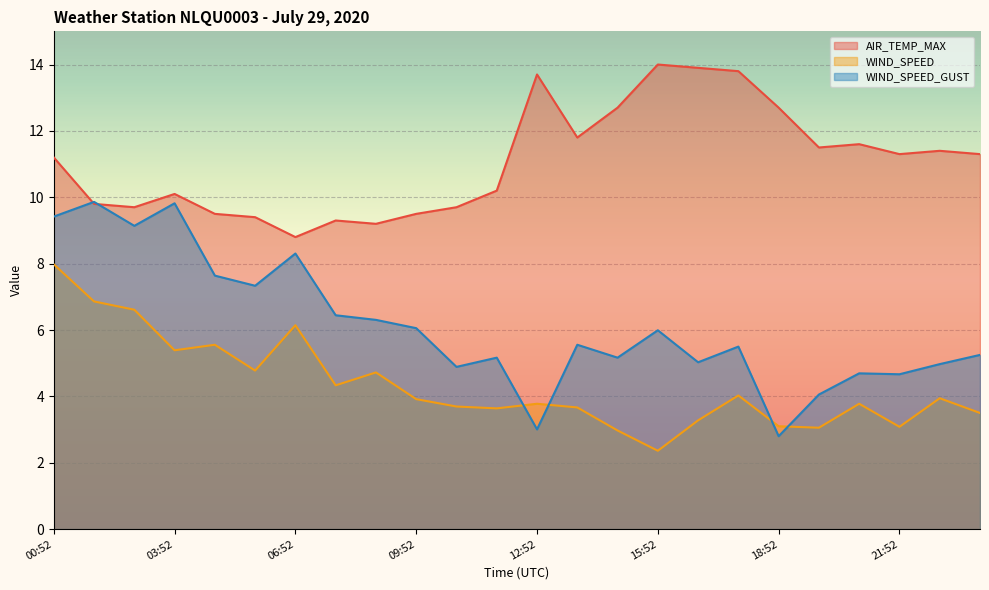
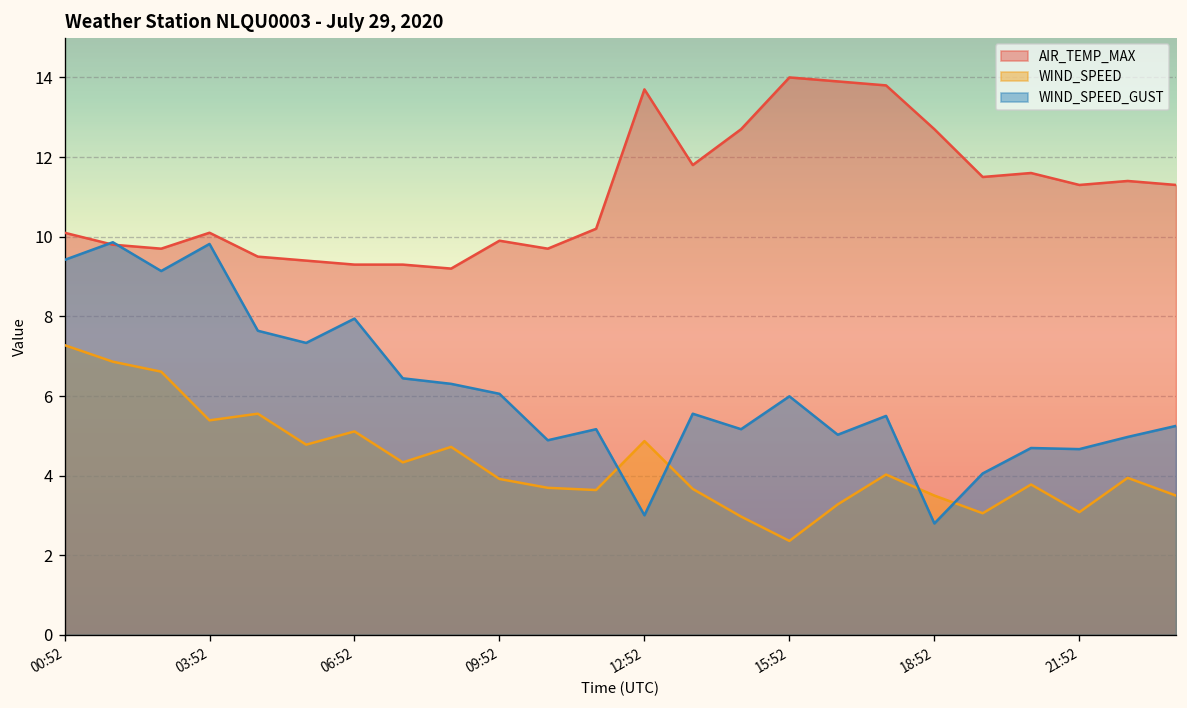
  {
    "AIR_TEMP_MAX": {
-     "00:52": 11.2,
+     "00:52": 10.1,
      "03:52": 10.1,
-     "06:52": 8.8,
-     "09:52": 9.5,
+     "06:52": 9.3,
+     "09:52": 9.9,
      "12:52": 13.7,
      "15:52": 14.0,
      "18:52": 12.7,
      "21:52": 11.3
    },
    "WIND_SPEED": {
-     "00:52": 8.0,
+     "00:52": 7.3,
      "03:52": 5.4,
-     "06:52": 6.1,
+     "06:52": 5.1,
      "09:52": 3.9,
-     "12:52": 3.8,
+     "12:52": 4.9,
      "15:52": 2.4,
-     "18:52": 3.1,
+     "18:52": 3.5,
      "21:52": 3.1
    },
    "WIND_SPEED_GUST": {
      "00:52": 9.4,
      "03:52": 9.8,
-     "06:52": 8.3,
+     "06:52": 7.9,
      "09:52": 6.1,
      "12:52": 3.0,
      "15:52": 6.0,
      "18:52": 2.8,
      "21:52": 4.7
    }
  }
